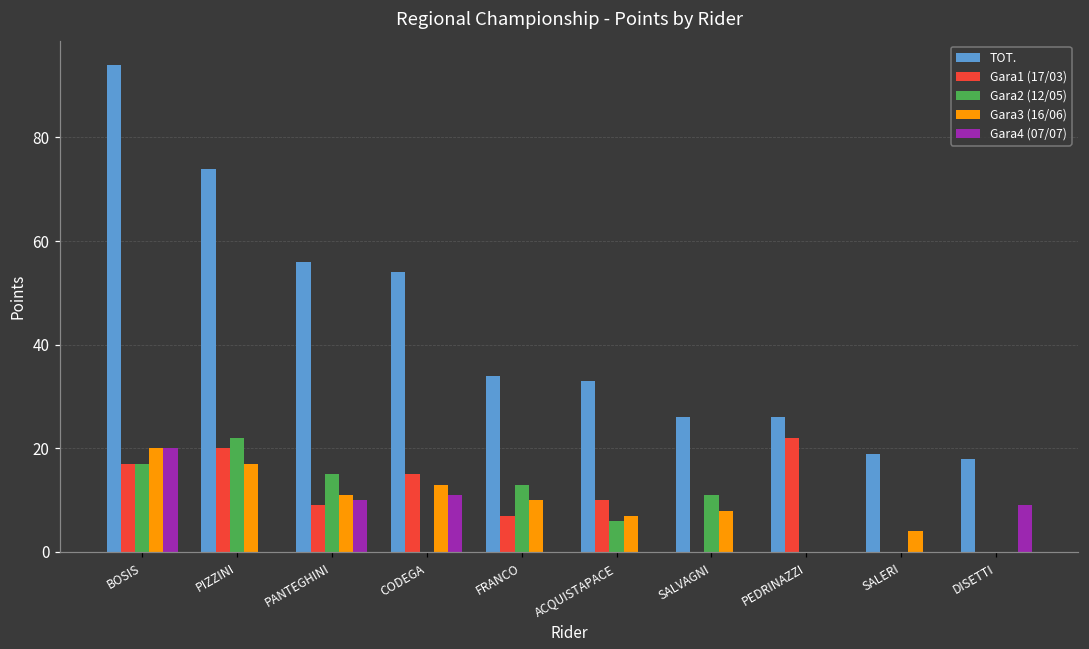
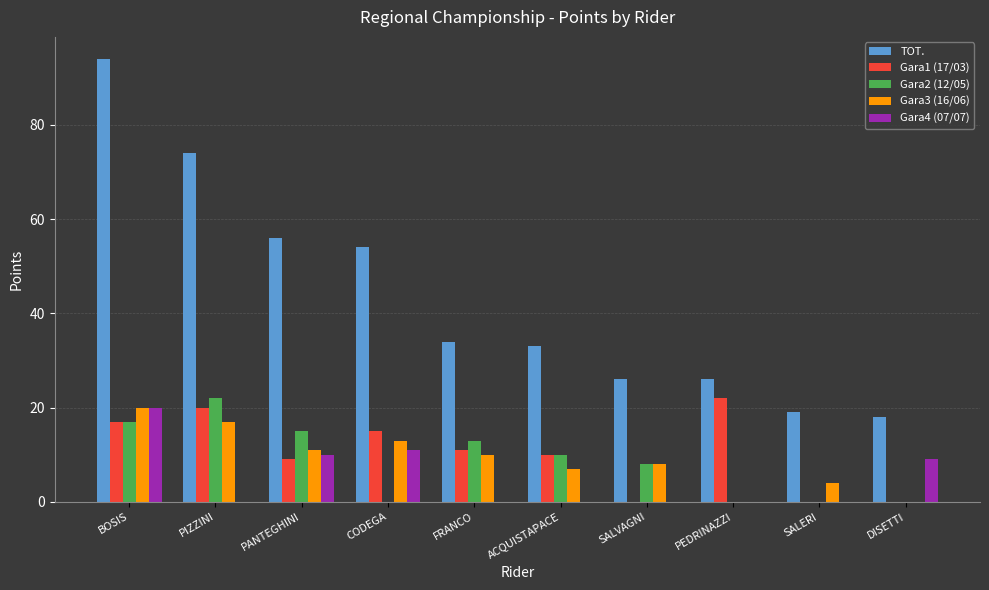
  {
    "TOT.": {
      "BOSIS": 94,
      "PIZZINI": 74,
      "PANTEGHINI": 56,
      "CODEGA": 54,
      "FRANCO": 34,
      "ACQUISTAPACE": 33,
      "SALVAGNI": 26,
      "PEDRINAZZI": 26,
      "SALERI": 19,
      "DISETTI": 18
    },
    "Gara1 (17/03)": {
      "BOSIS": 17,
      "PIZZINI": 20,
      "PANTEGHINI": 9,
      "CODEGA": 15,
-     "FRANCO": 7,
+     "FRANCO": 11,
      "ACQUISTAPACE": 10,
      "SALVAGNI": 0,
      "PEDRINAZZI": 22,
      "SALERI": 0,
      "DISETTI": 0
    },
    "Gara2 (12/05)": {
      "BOSIS": 17,
      "PIZZINI": 22,
      "PANTEGHINI": 15,
      "CODEGA": 0,
      "FRANCO": 13,
-     "ACQUISTAPACE": 6,
-     "SALVAGNI": 11,
+     "ACQUISTAPACE": 10,
+     "SALVAGNI": 8,
      "PEDRINAZZI": 0,
      "SALERI": 0,
      "DISETTI": 0
    },
    "Gara3 (16/06)": {
      "BOSIS": 20,
      "PIZZINI": 17,
      "PANTEGHINI": 11,
      "CODEGA": 13,
      "FRANCO": 10,
      "ACQUISTAPACE": 7,
      "SALVAGNI": 8,
      "PEDRINAZZI": 0,
      "SALERI": 4,
      "DISETTI": 0
    },
    "Gara4 (07/07)": {
      "BOSIS": 20,
      "PIZZINI": 0,
      "PANTEGHINI": 10,
      "CODEGA": 11,
      "FRANCO": 0,
      "ACQUISTAPACE": 0,
      "SALVAGNI": 0,
      "PEDRINAZZI": 0,
      "SALERI": 0,
      "DISETTI": 9
    }
  }
